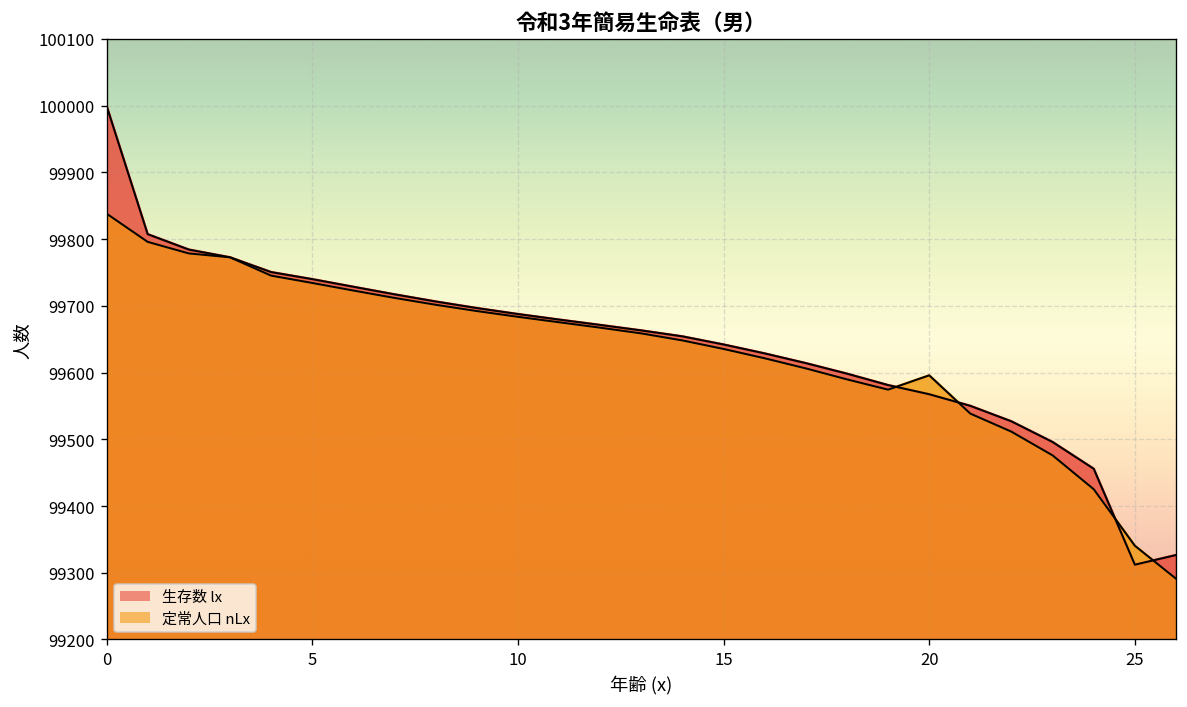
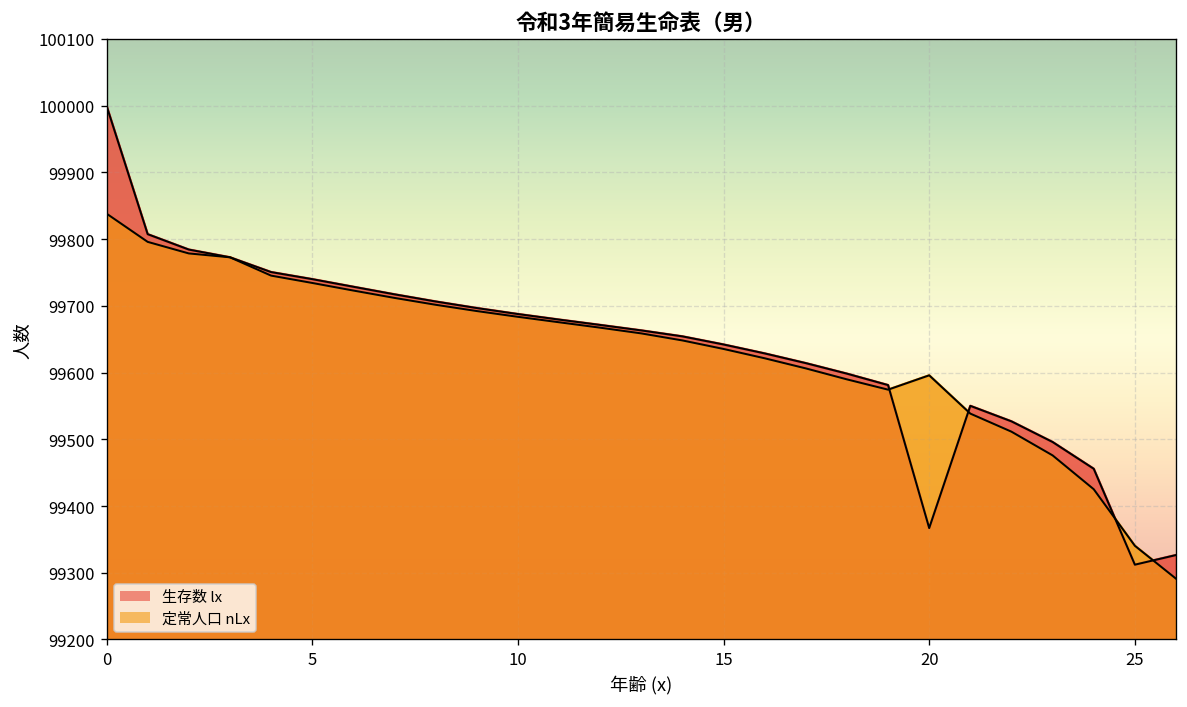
  {
    "生存数 lx": {
      "0": 100000,
      "5": 99740,
      "15": 99640,
-     "20": 99570,
+     "20": 99370,
      "25": 99310
    },
    "定常人口 nLx": {
      "0": 99840,
      "5": 99730,
      "15": 99640,
      "20": 99600,
      "25": 99340
    }
  }
